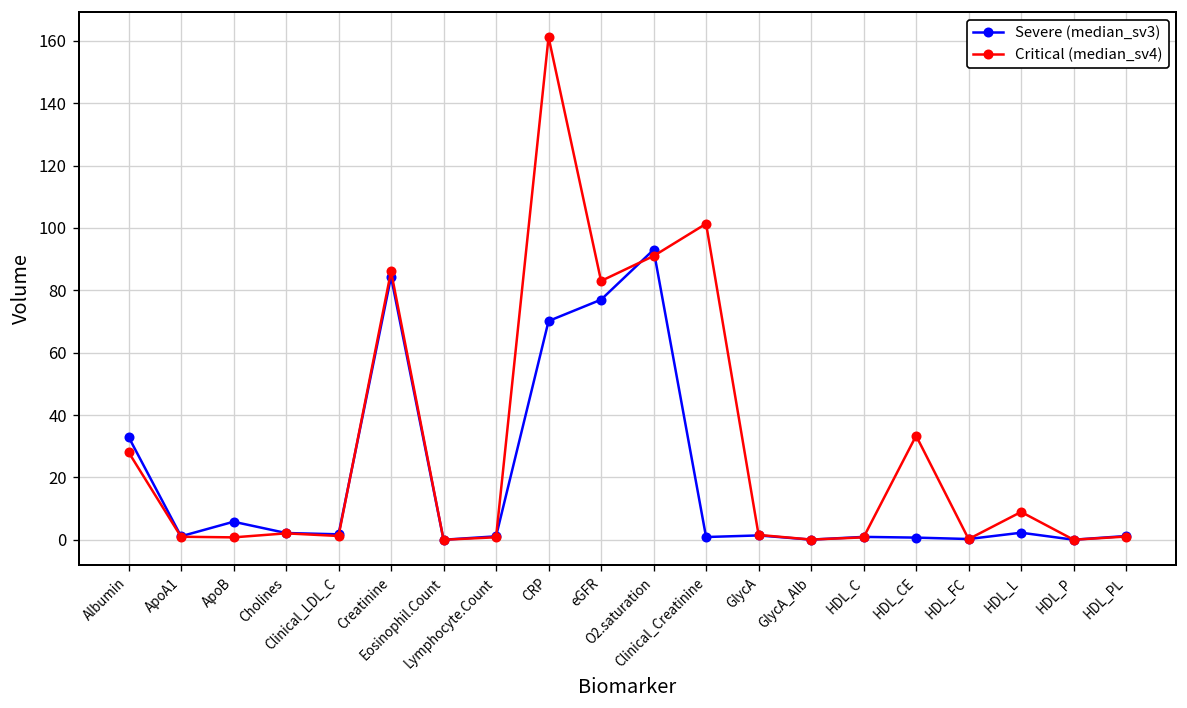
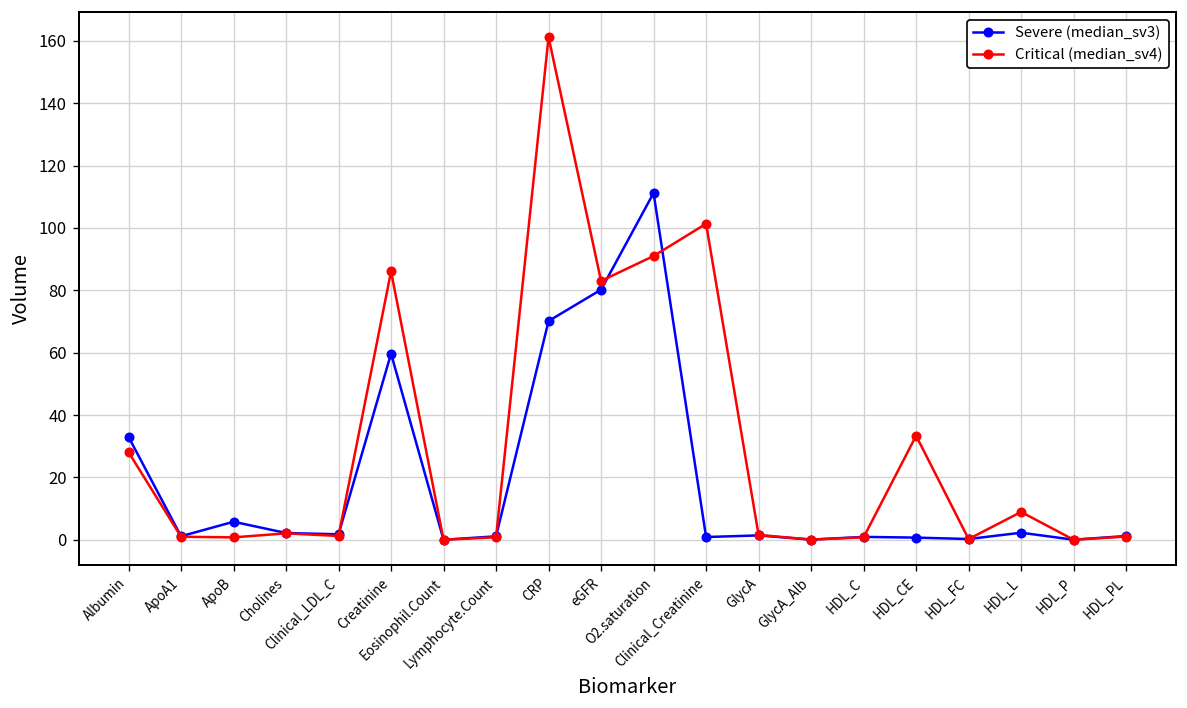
  {
    "Severe (median_sv3)": {
      "Albumin": 33,
      "ApoB": 6,
-     "Creatinine": 84,
+     "Creatinine": 60,
      "CRP": 70,
-     "eGFR": 77,
-     "O2.saturation": 93,
+     "eGFR": 80,
+     "O2.saturation": 111,
      "Clinical_Creatinine": 1,
      "HDL_CE": 1,
      "HDL_L": 2
    },
    "Critical (median_sv4)": {
      "Albumin": 28,
      "ApoB": 1,
      "Creatinine": 86,
      "CRP": 161,
      "eGFR": 83,
      "O2.saturation": 91,
      "Clinical_Creatinine": 101,
      "HDL_CE": 33,
      "HDL_L": 9
    }
  }
